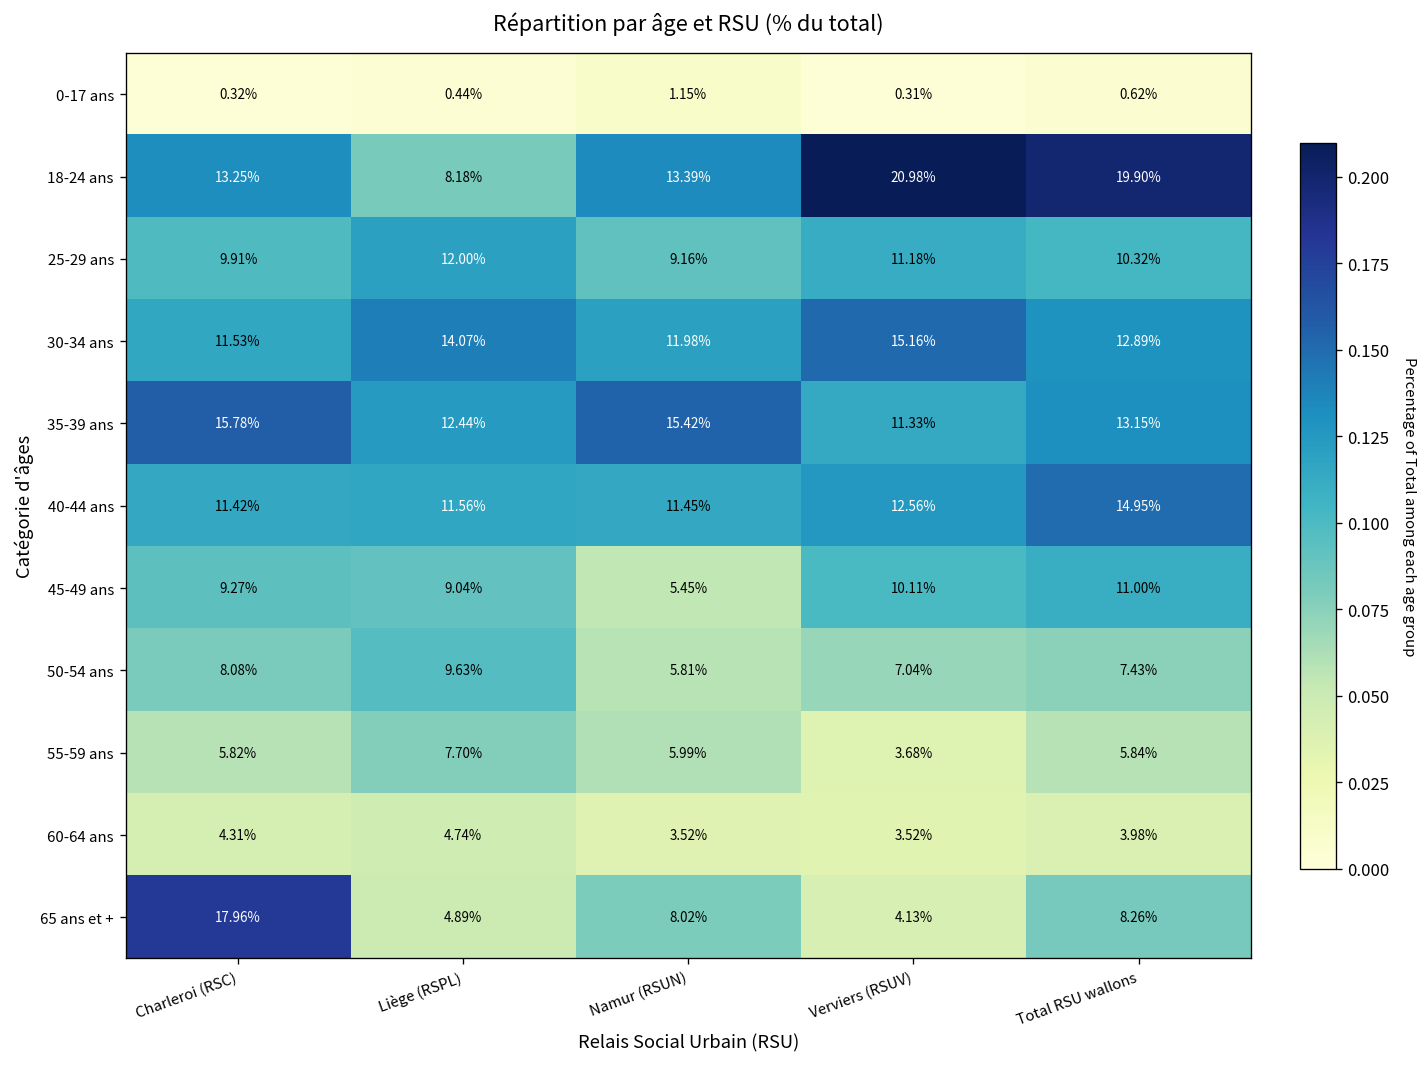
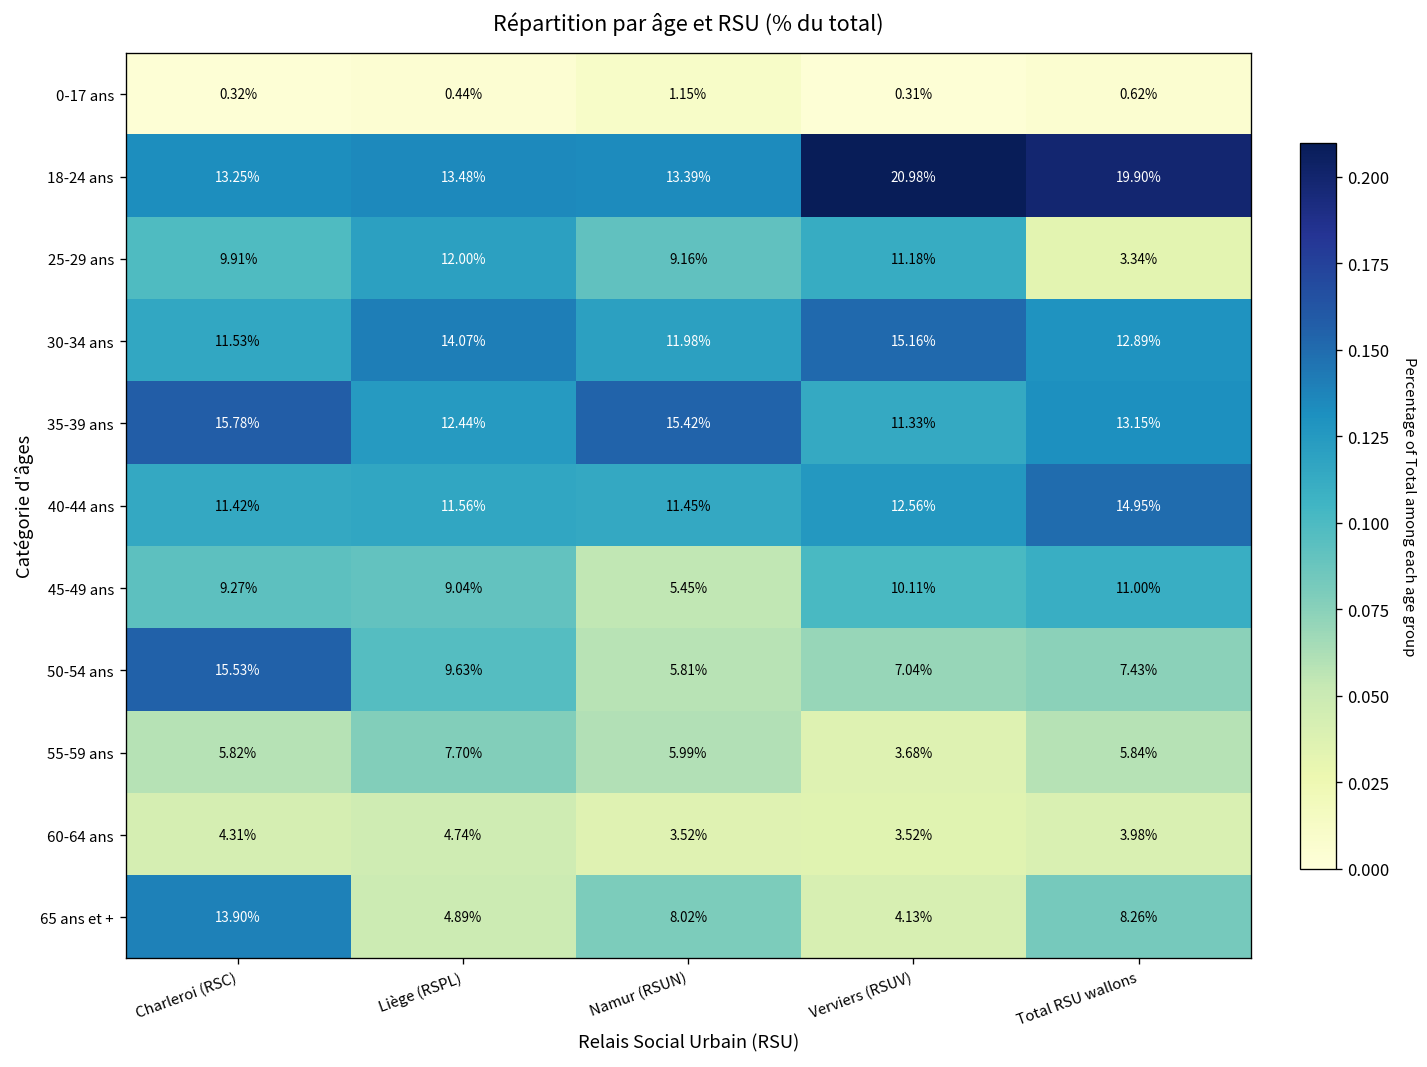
  {
    "0-17 ans": {
      "Charleroi (RSC)": "0.32%",
      "Liège (RSPL)": "0.44%",
      "Namur (RSUN)": "1.15%",
      "Verviers (RSUV)": "0.31%",
      "Total RSU wallons": "0.62%"
    },
    "18-24 ans": {
      "Charleroi (RSC)": "13.25%",
-     "Liège (RSPL)": "8.18%",
+     "Liège (RSPL)": "13.48%",
      "Namur (RSUN)": "13.39%",
      "Verviers (RSUV)": "20.98%",
      "Total RSU wallons": "19.90%"
    },
    "25-29 ans": {
      "Charleroi (RSC)": "9.91%",
      "Liège (RSPL)": "12.00%",
      "Namur (RSUN)": "9.16%",
      "Verviers (RSUV)": "11.18%",
-     "Total RSU wallons": "10.32%"
+     "Total RSU wallons": "3.34%"
    },
    "30-34 ans": {
      "Charleroi (RSC)": "11.53%",
      "Liège (RSPL)": "14.07%",
      "Namur (RSUN)": "11.98%",
      "Verviers (RSUV)": "15.16%",
      "Total RSU wallons": "12.89%"
    },
    "35-39 ans": {
      "Charleroi (RSC)": "15.78%",
      "Liège (RSPL)": "12.44%",
      "Namur (RSUN)": "15.42%",
      "Verviers (RSUV)": "11.33%",
      "Total RSU wallons": "13.15%"
    },
    "40-44 ans": {
      "Charleroi (RSC)": "11.42%",
      "Liège (RSPL)": "11.56%",
      "Namur (RSUN)": "11.45%",
      "Verviers (RSUV)": "12.56%",
      "Total RSU wallons": "14.95%"
    },
    "45-49 ans": {
      "Charleroi (RSC)": "9.27%",
      "Liège (RSPL)": "9.04%",
      "Namur (RSUN)": "5.45%",
      "Verviers (RSUV)": "10.11%",
      "Total RSU wallons": "11.00%"
    },
    "50-54 ans": {
-     "Charleroi (RSC)": "8.08%",
+     "Charleroi (RSC)": "15.53%",
      "Liège (RSPL)": "9.63%",
      "Namur (RSUN)": "5.81%",
      "Verviers (RSUV)": "7.04%",
      "Total RSU wallons": "7.43%"
    },
    "55-59 ans": {
      "Charleroi (RSC)": "5.82%",
      "Liège (RSPL)": "7.70%",
      "Namur (RSUN)": "5.99%",
      "Verviers (RSUV)": "3.68%",
      "Total RSU wallons": "5.84%"
    },
    "60-64 ans": {
      "Charleroi (RSC)": "4.31%",
      "Liège (RSPL)": "4.74%",
      "Namur (RSUN)": "3.52%",
      "Verviers (RSUV)": "3.52%",
      "Total RSU wallons": "3.98%"
    },
    "65 ans et +": {
-     "Charleroi (RSC)": "17.96%",
+     "Charleroi (RSC)": "13.90%",
      "Liège (RSPL)": "4.89%",
      "Namur (RSUN)": "8.02%",
      "Verviers (RSUV)": "4.13%",
      "Total RSU wallons": "8.26%"
    }
  }
